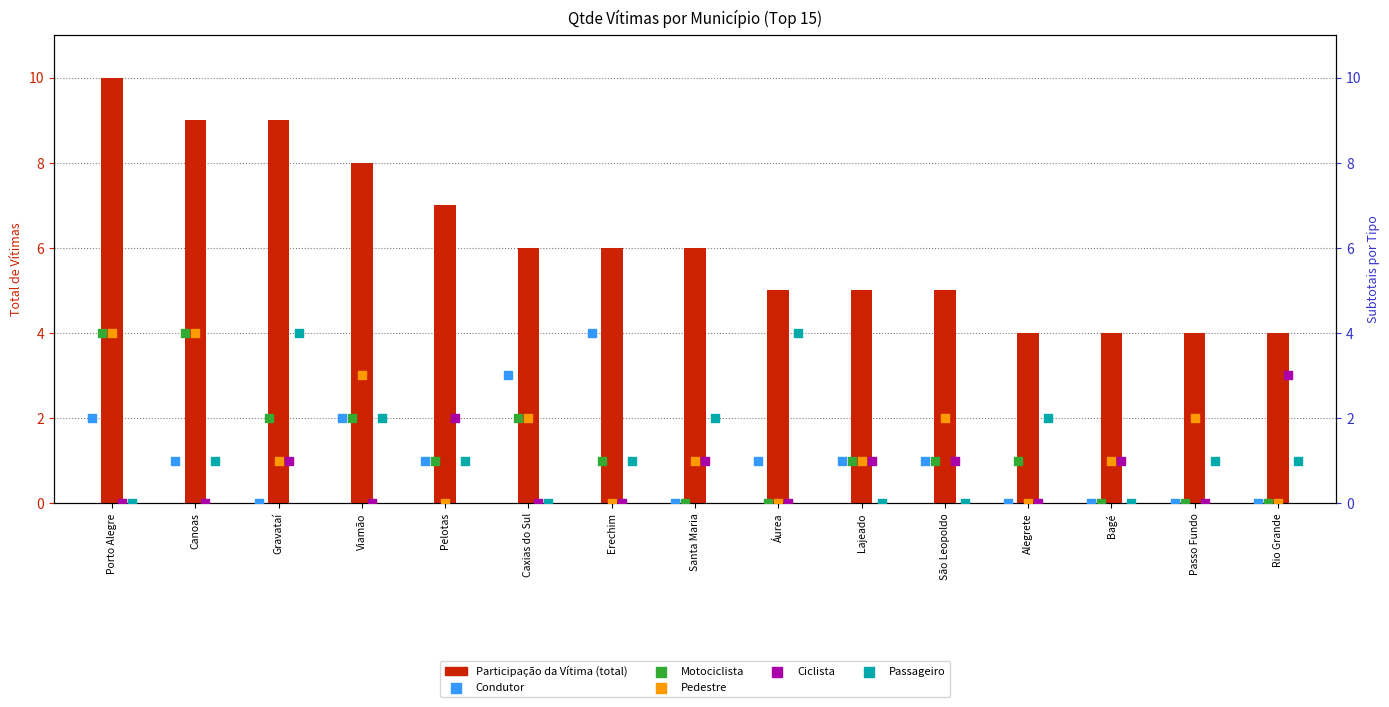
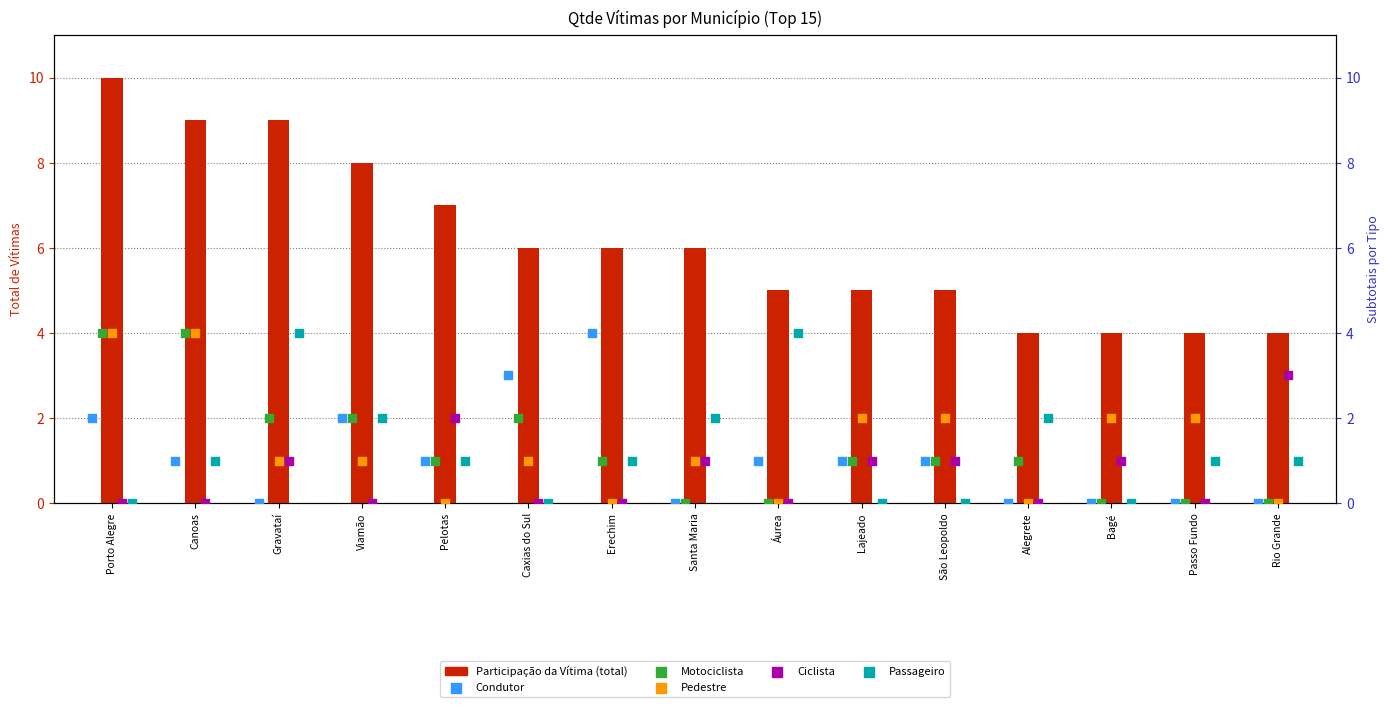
  {
    "Pedestre": {
-     "Viamão": 3,
-     "Caxias do Sul": 2,
-     "Lajeado": 1,
-     "Bagé": 1
+     "Viamão": 1,
+     "Caxias do Sul": 1,
+     "Lajeado": 2,
+     "Bagé": 2
    }
  }
